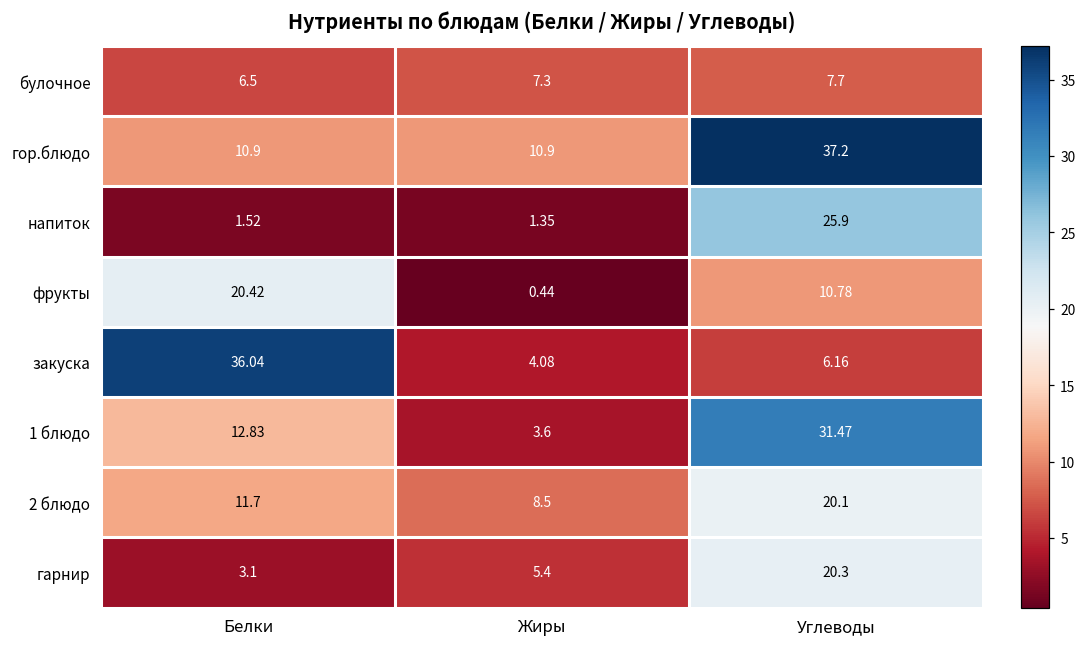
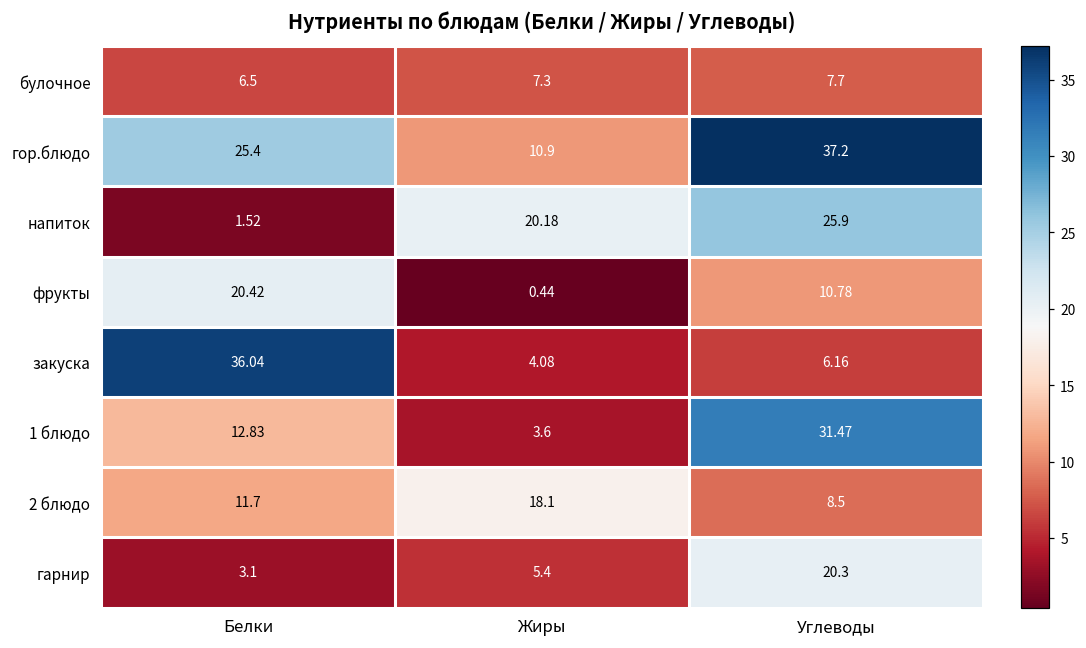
  {
    "булочное": {
      "Белки": 6.5,
      "Жиры": 7.3,
      "Углеводы": 7.7
    },
    "гор.блюдо": {
-     "Белки": 10.9,
+     "Белки": 25.4,
      "Жиры": 10.9,
      "Углеводы": 37.2
    },
    "напиток": {
      "Белки": 1.52,
-     "Жиры": 1.35,
+     "Жиры": 20.18,
      "Углеводы": 25.9
    },
    "фрукты": {
      "Белки": 20.42,
      "Жиры": 0.44,
      "Углеводы": 10.78
    },
    "закуска": {
      "Белки": 36.04,
      "Жиры": 4.08,
      "Углеводы": 6.16
    },
    "1 блюдо": {
      "Белки": 12.83,
      "Жиры": 3.6,
      "Углеводы": 31.47
    },
    "2 блюдо": {
      "Белки": 11.7,
-     "Жиры": 8.5,
-     "Углеводы": 20.1
+     "Жиры": 18.1,
+     "Углеводы": 8.5
    },
    "гарнир": {
      "Белки": 3.1,
      "Жиры": 5.4,
      "Углеводы": 20.3
    }
  }
